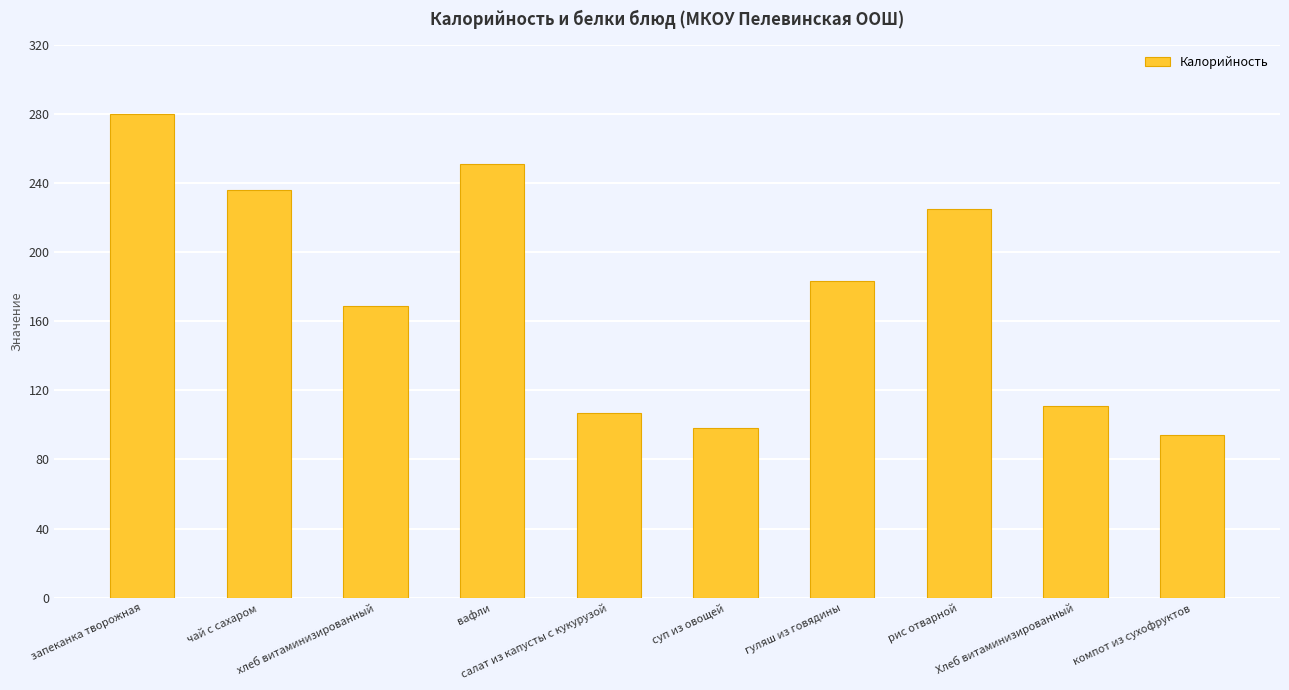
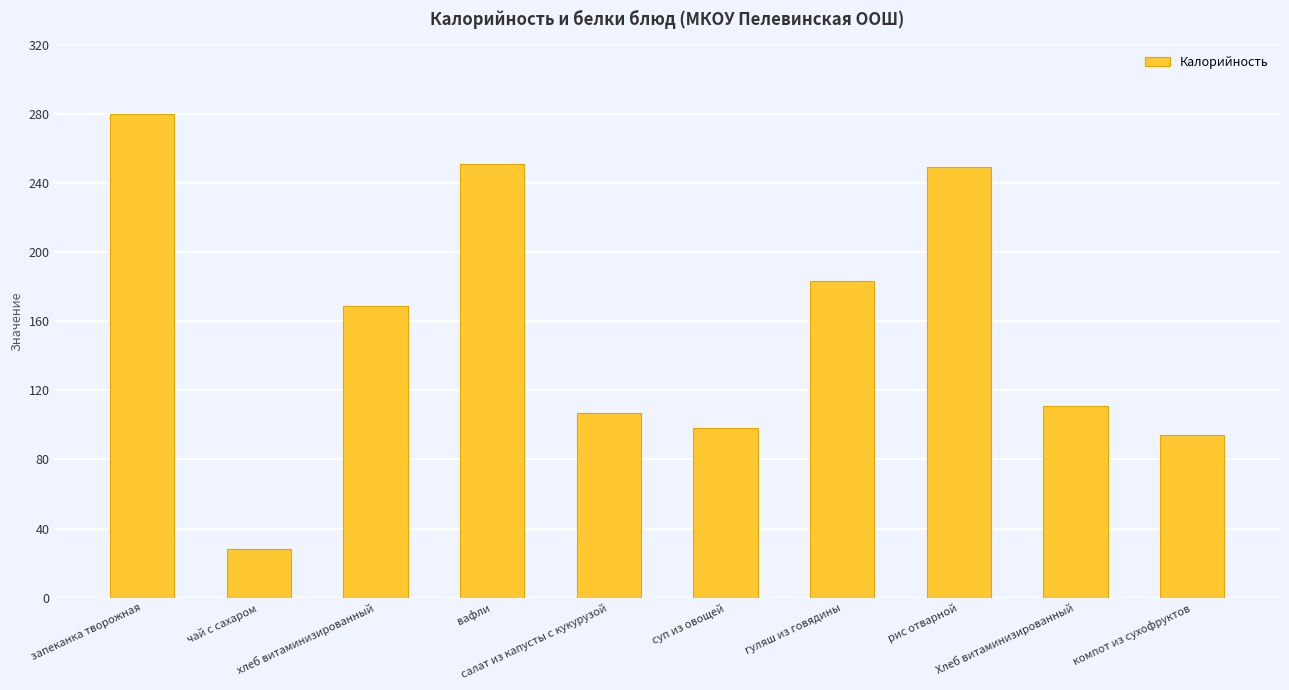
  {
    "запеканка творожная": 280,
-   "чай с сахаром": 236,
+   "чай с сахаром": 28,
    "хлеб витаминизированный": 169,
    "вафли": 251,
    "салат из капусты с кукурузой": 107,
    "суп из овощей": 98,
    "гуляш из говядины": 183,
-   "рис отварной": 225,
+   "рис отварной": 249,
    "Хлеб витаминизированный": 111,
    "компот из сухофруктов": 94
  }
